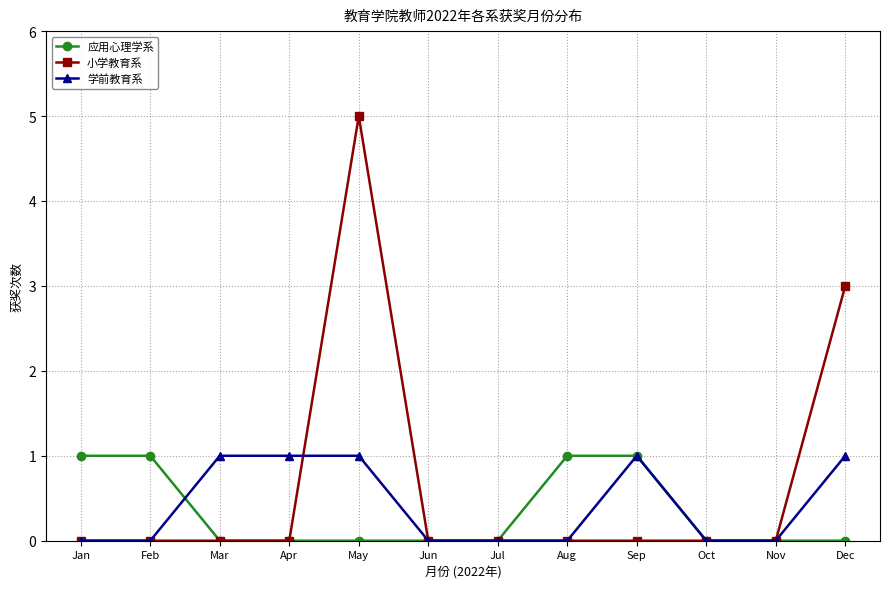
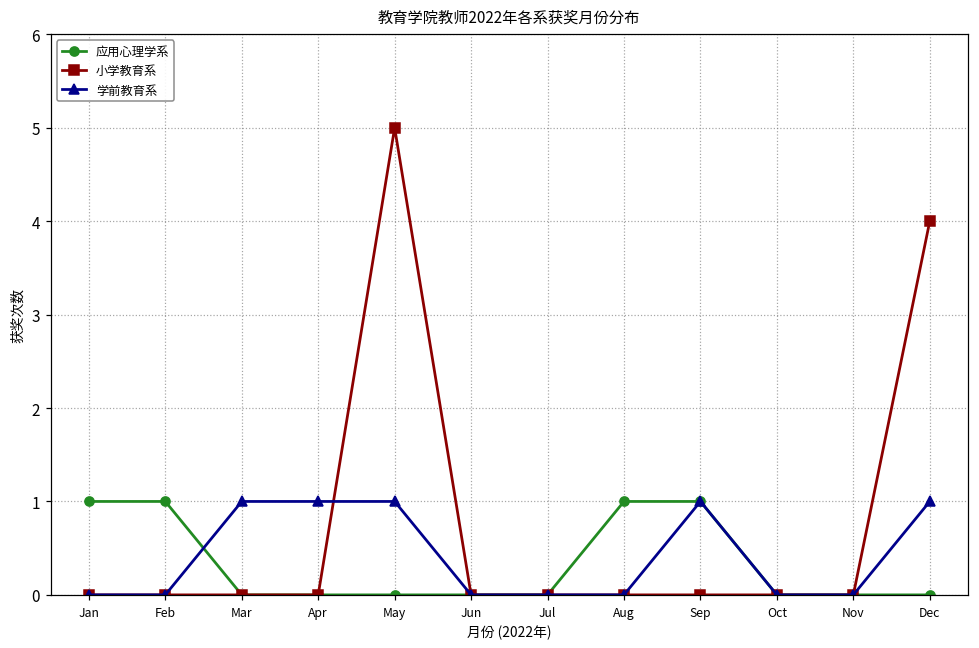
  {
    "应用心理学系": {
      "Jan": 1,
      "Feb": 1,
      "May": 0,
      "Aug": 1,
      "Dec": 0
    },
    "小学教育系": {
      "May": 5,
      "Sep": 0,
-     "Dec": 3
+     "Dec": 4
    },
    "学前教育系": {
      "Mar": 1,
      "Apr": 1,
      "May": 1,
      "Dec": 1
    }
  }
